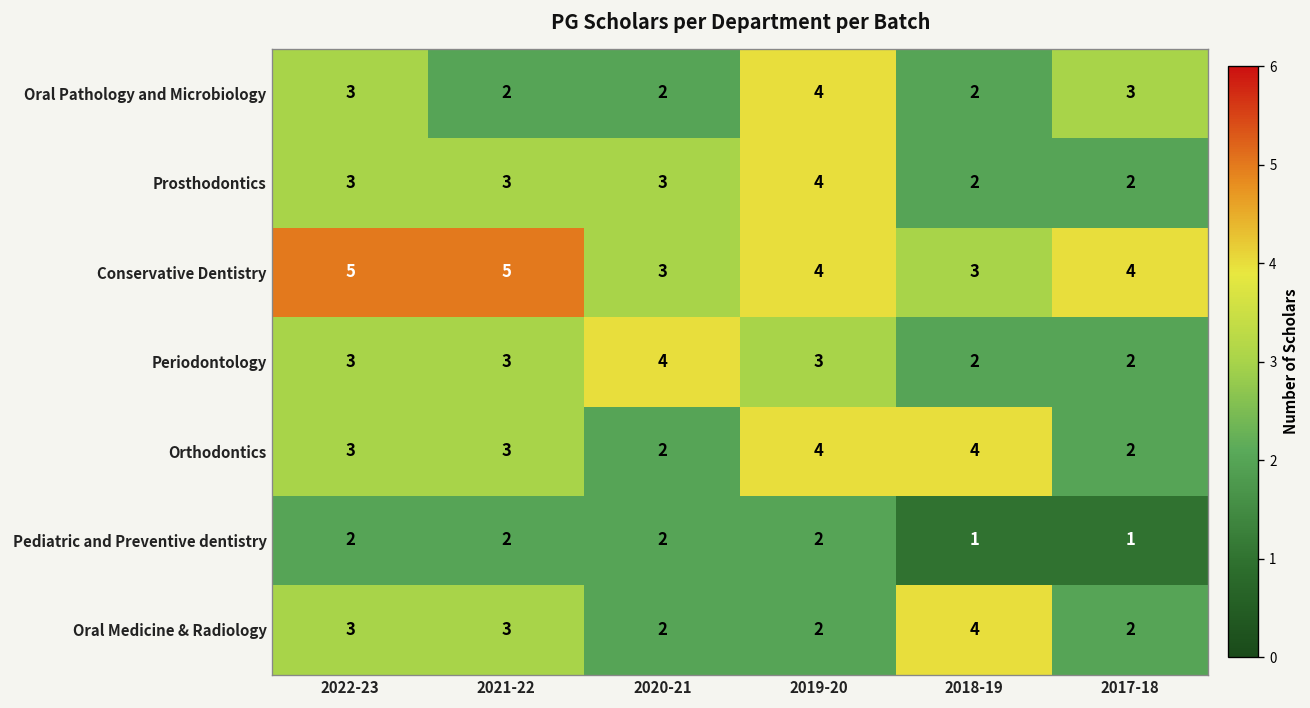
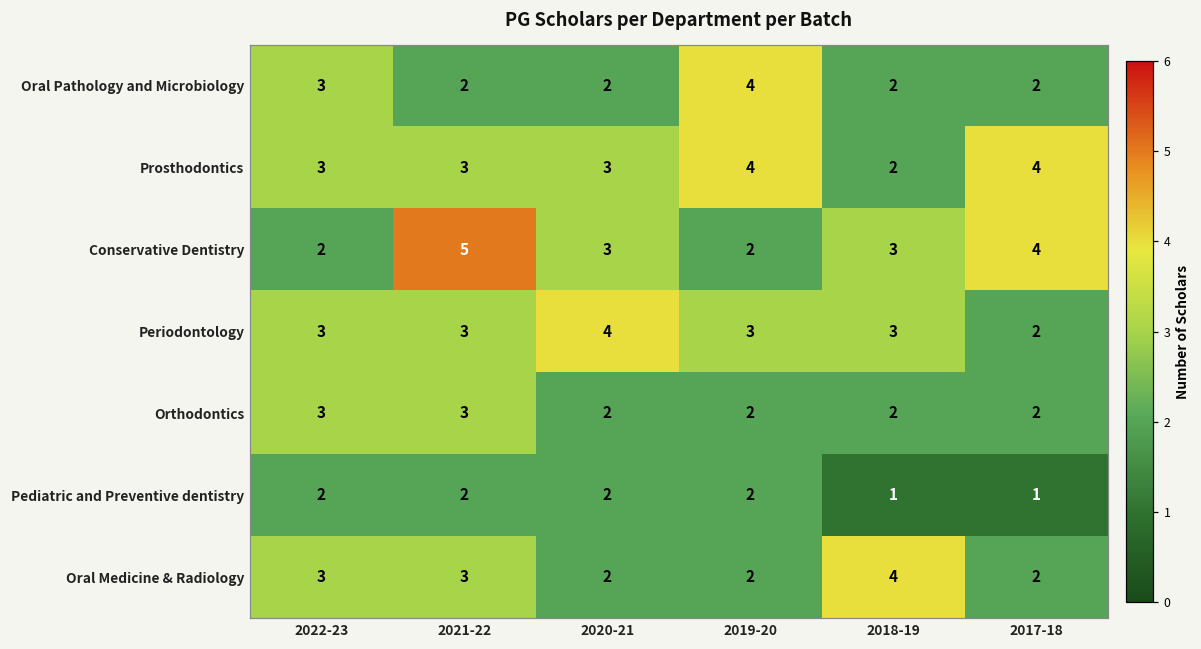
  {
    "Oral Pathology and Microbiology": {
      "2022-23": 3,
      "2021-22": 2,
      "2020-21": 2,
      "2019-20": 4,
      "2018-19": 2,
-     "2017-18": 3
+     "2017-18": 2
    },
    "Prosthodontics": {
      "2022-23": 3,
      "2021-22": 3,
      "2020-21": 3,
      "2019-20": 4,
      "2018-19": 2,
-     "2017-18": 2
+     "2017-18": 4
    },
    "Conservative Dentistry": {
-     "2022-23": 5,
+     "2022-23": 2,
      "2021-22": 5,
      "2020-21": 3,
-     "2019-20": 4,
+     "2019-20": 2,
      "2018-19": 3,
      "2017-18": 4
    },
    "Periodontology": {
      "2022-23": 3,
      "2021-22": 3,
      "2020-21": 4,
      "2019-20": 3,
-     "2018-19": 2,
+     "2018-19": 3,
      "2017-18": 2
    },
    "Orthodontics": {
      "2022-23": 3,
      "2021-22": 3,
      "2020-21": 2,
-     "2019-20": 4,
-     "2018-19": 4,
+     "2019-20": 2,
+     "2018-19": 2,
      "2017-18": 2
    },
    "Pediatric and Preventive dentistry": {
      "2022-23": 2,
      "2021-22": 2,
      "2020-21": 2,
      "2019-20": 2,
      "2018-19": 1,
      "2017-18": 1
    },
    "Oral Medicine & Radiology": {
      "2022-23": 3,
      "2021-22": 3,
      "2020-21": 2,
      "2019-20": 2,
      "2018-19": 4,
      "2017-18": 2
    }
  }
